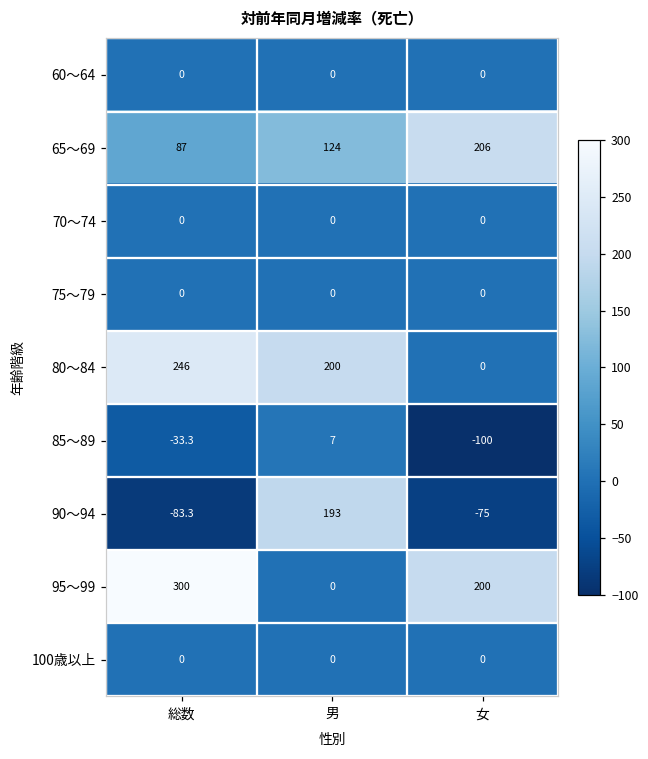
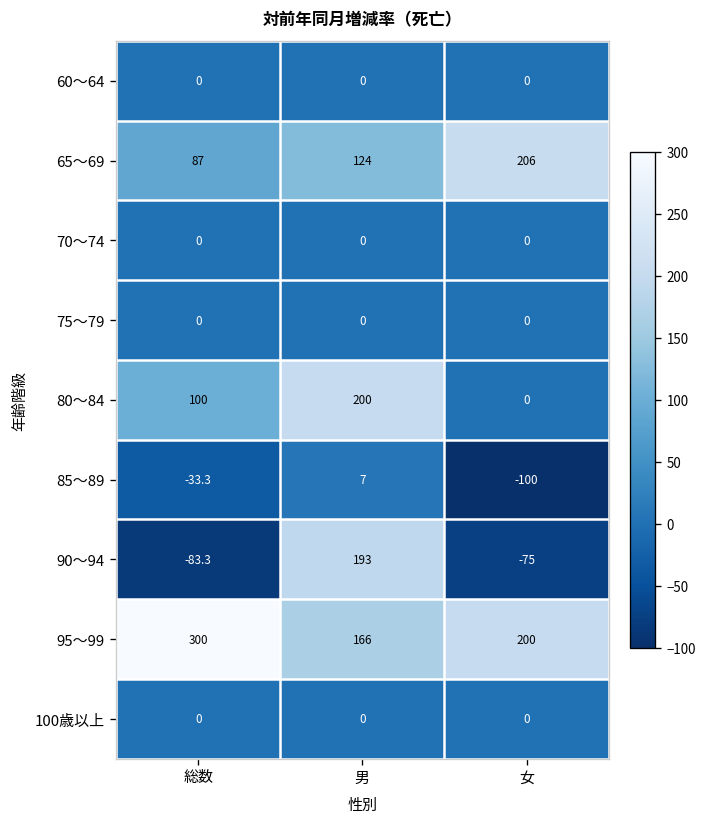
  {
    "60～64": {
      "総数": 0,
      "男": 0,
      "女": 0
    },
    "65～69": {
      "総数": 87,
      "男": 124,
      "女": 206
    },
    "70～74": {
      "総数": 0,
      "男": 0,
      "女": 0
    },
    "75～79": {
      "総数": 0,
      "男": 0,
      "女": 0
    },
    "80～84": {
-     "総数": 246,
+     "総数": 100,
      "男": 200,
      "女": 0
    },
    "85～89": {
      "総数": -33.3,
      "男": 7,
      "女": -100
    },
    "90～94": {
      "総数": -83.3,
      "男": 193,
      "女": -75
    },
    "95～99": {
      "総数": 300,
-     "男": 0,
+     "男": 166,
      "女": 200
    },
    "100歳以上": {
      "総数": 0,
      "男": 0,
      "女": 0
    }
  }
